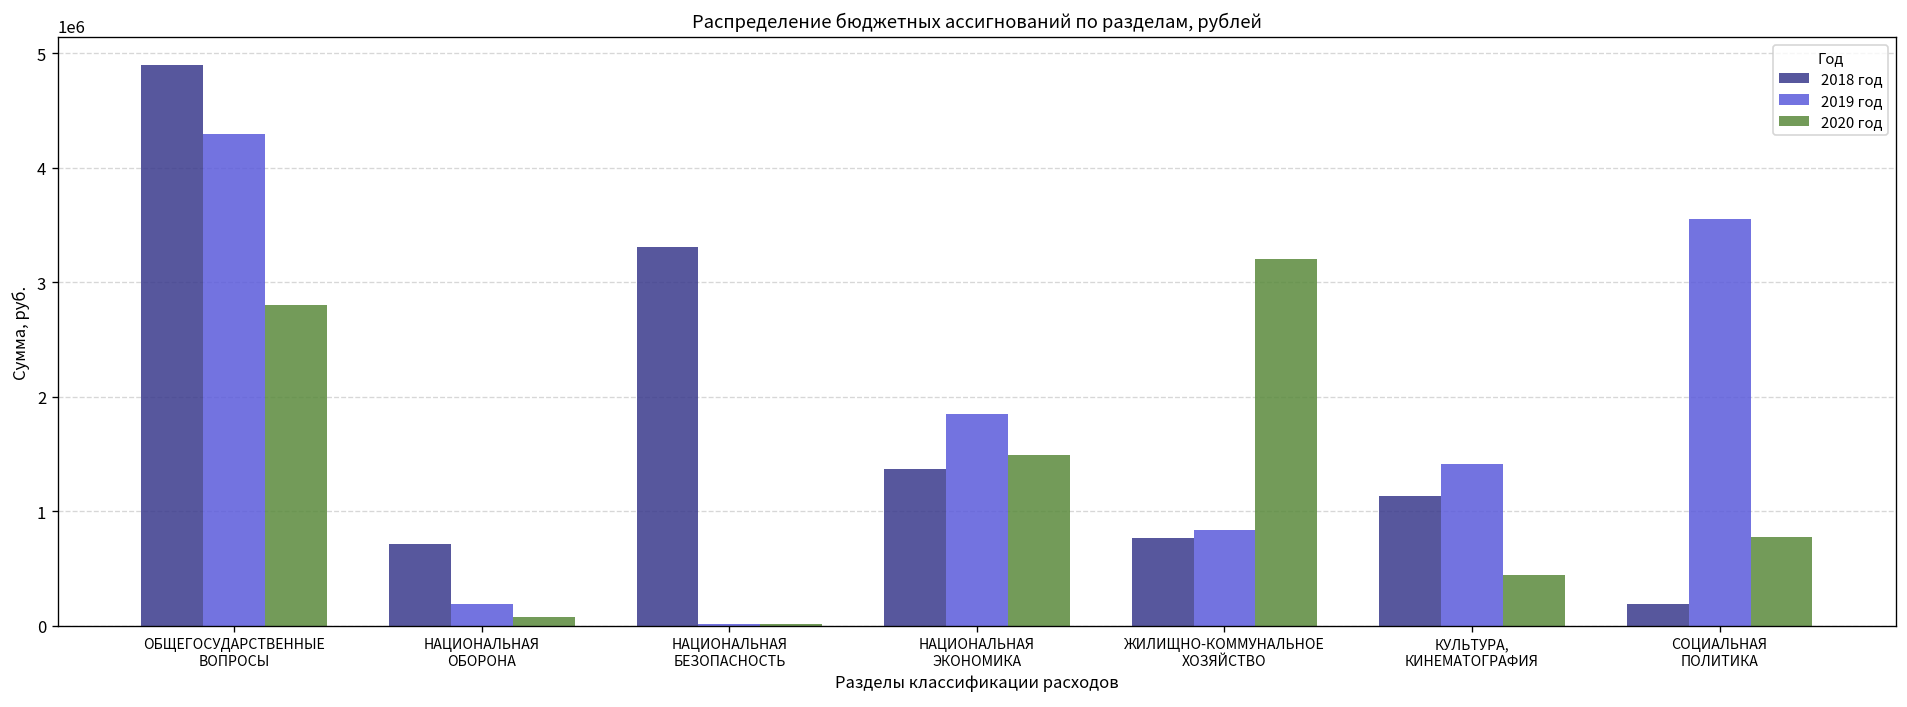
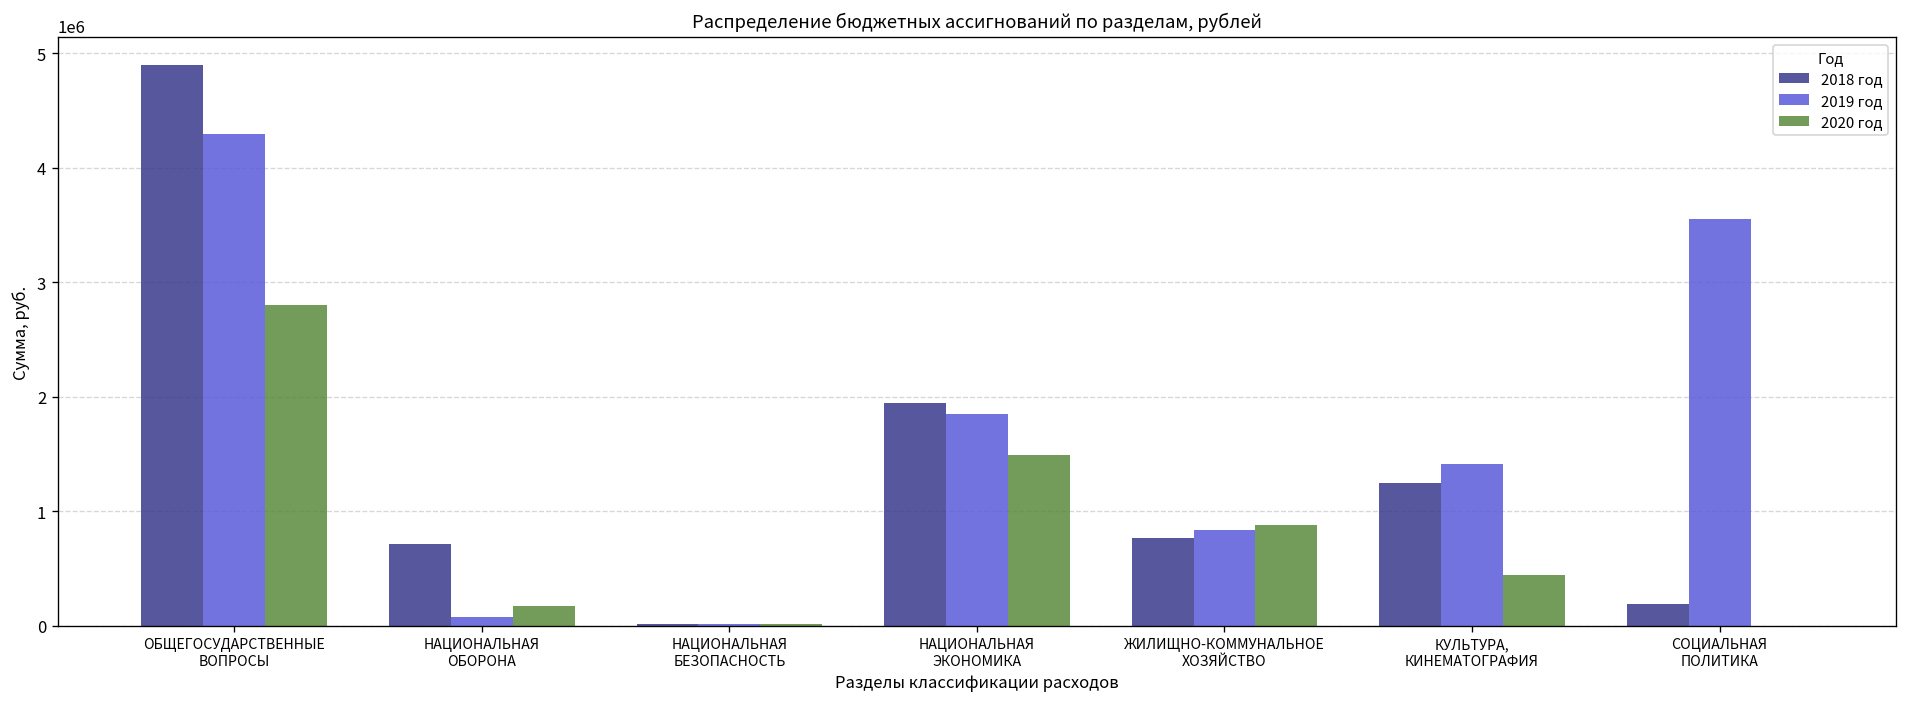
  {
    "2018 год": {
      "ОБЩЕГОСУДАРСТВЕННЫЕ ВОПРОСЫ": 4900000,
      "НАЦИОНАЛЬНАЯ ОБОРОНА": 700000,
-     "НАЦИОНАЛЬНАЯ БЕЗОПАСНОСТЬ": 3300000,
-     "НАЦИОНАЛЬНАЯ ЭКОНОМИКА": 1400000,
+     "НАЦИОНАЛЬНАЯ БЕЗОПАСНОСТЬ": 0,
+     "НАЦИОНАЛЬНАЯ ЭКОНОМИКА": 1900000,
      "ЖИЛИЩНО-КОММУНАЛЬНОЕ ХОЗЯЙСТВО": 800000,
-     "КУЛЬТУРА, КИНЕМАТОГРАФИЯ": 1100000,
+     "КУЛЬТУРА, КИНЕМАТОГРАФИЯ": 1300000,
      "СОЦИАЛЬНАЯ ПОЛИТИКА": 200000
    },
    "2019 год": {
      "ОБЩЕГОСУДАРСТВЕННЫЕ ВОПРОСЫ": 4300000,
-     "НАЦИОНАЛЬНАЯ ОБОРОНА": 200000,
+     "НАЦИОНАЛЬНАЯ ОБОРОНА": 100000,
      "НАЦИОНАЛЬНАЯ ЭКОНОМИКА": 1800000,
      "ЖИЛИЩНО-КОММУНАЛЬНОЕ ХОЗЯЙСТВО": 800000,
      "КУЛЬТУРА, КИНЕМАТОГРАФИЯ": 1400000,
      "СОЦИАЛЬНАЯ ПОЛИТИКА": 3600000
    },
    "2020 год": {
      "ОБЩЕГОСУДАРСТВЕННЫЕ ВОПРОСЫ": 2800000,
-     "НАЦИОНАЛЬНАЯ ОБОРОНА": 100000,
+     "НАЦИОНАЛЬНАЯ ОБОРОНА": 200000,
      "НАЦИОНАЛЬНАЯ ЭКОНОМИКА": 1500000,
-     "ЖИЛИЩНО-КОММУНАЛЬНОЕ ХОЗЯЙСТВО": 3200000,
+     "ЖИЛИЩНО-КОММУНАЛЬНОЕ ХОЗЯЙСТВО": 900000,
      "КУЛЬТУРА, КИНЕМАТОГРАФИЯ": 400000,
-     "СОЦИАЛЬНАЯ ПОЛИТИКА": 800000
+     "СОЦИАЛЬНАЯ ПОЛИТИКА": 0
    }
  }
